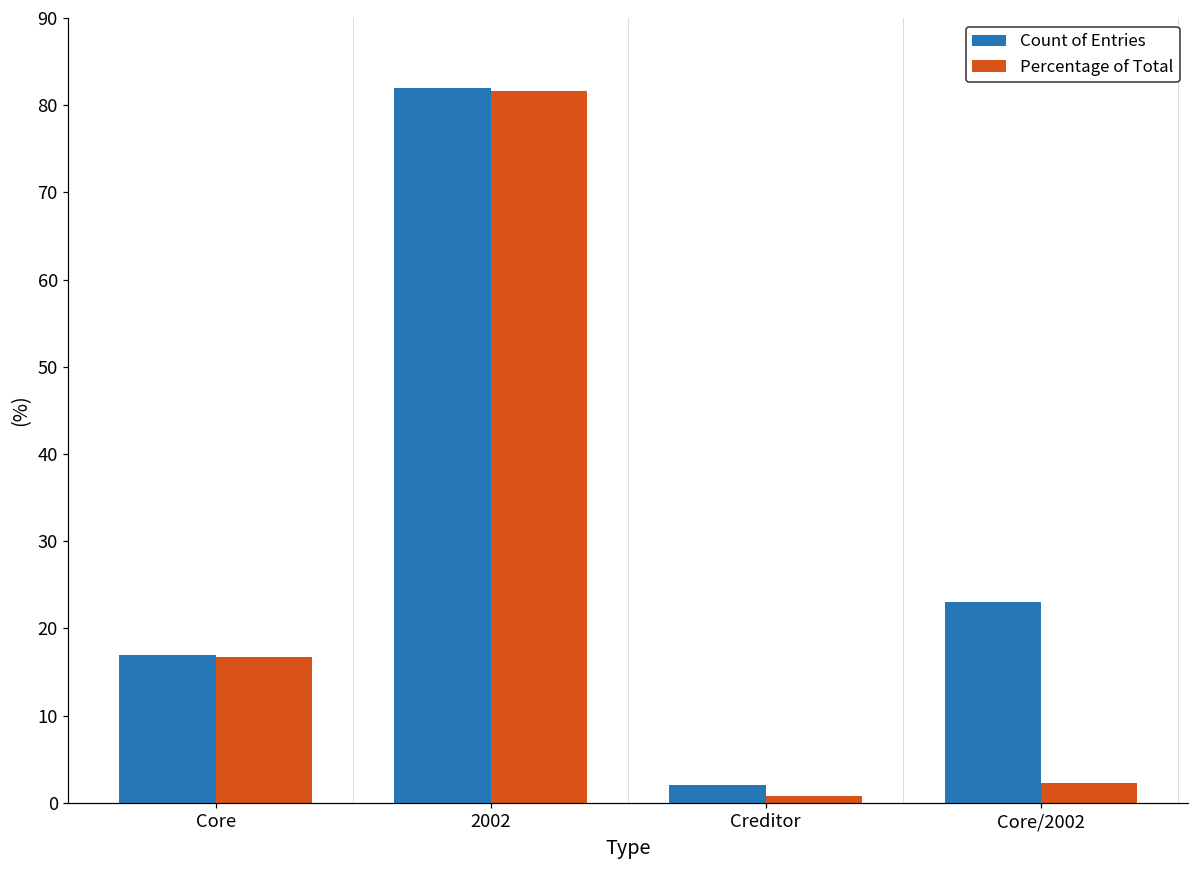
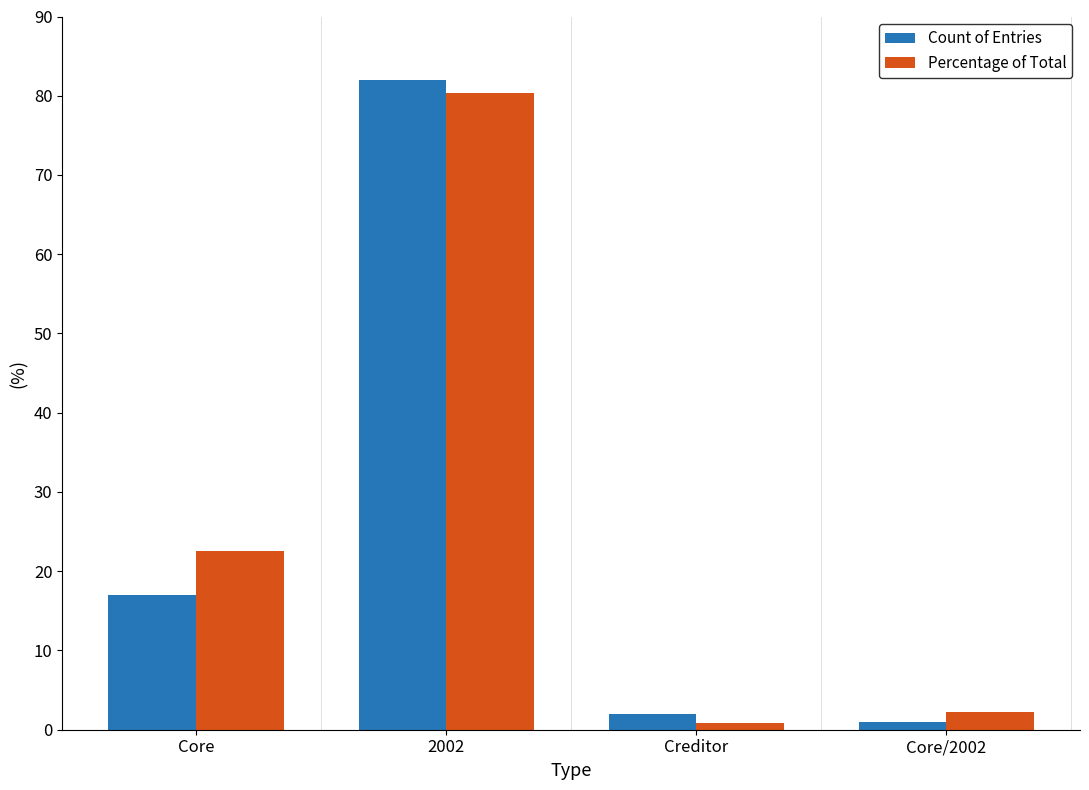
  {
    "Count of Entries": {
      "Core": 17,
      "2002": 82,
      "Creditor": 2,
-     "Core/2002": 23
+     "Core/2002": 1
    },
    "Percentage of Total": {
-     "Core": 17,
-     "2002": 82,
+     "Core": 23,
+     "2002": 80,
      "Creditor": 1,
      "Core/2002": 2
    }
  }
